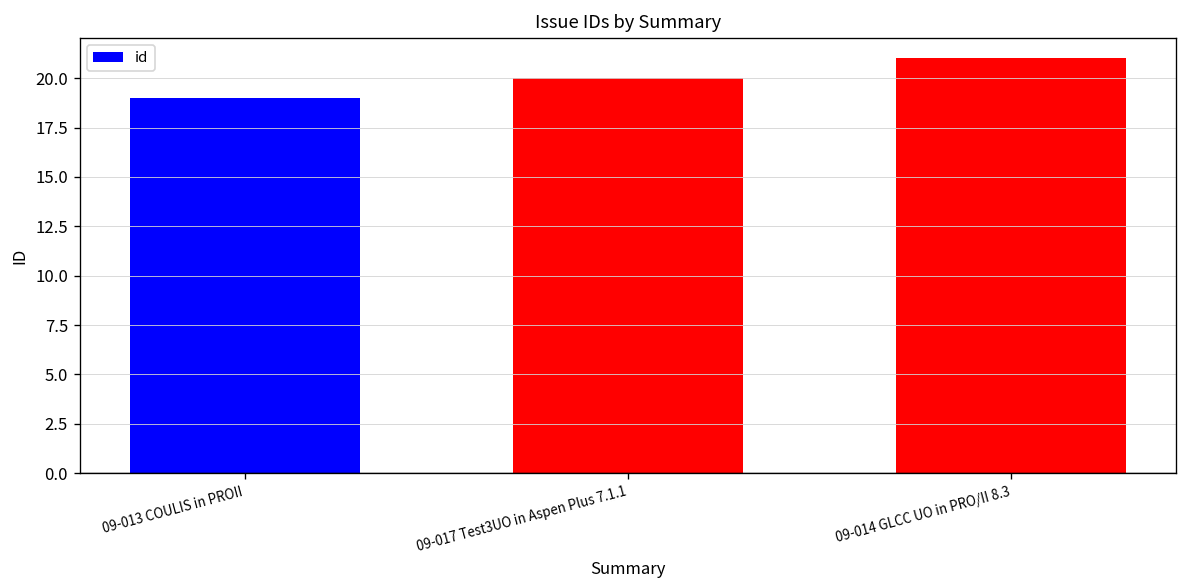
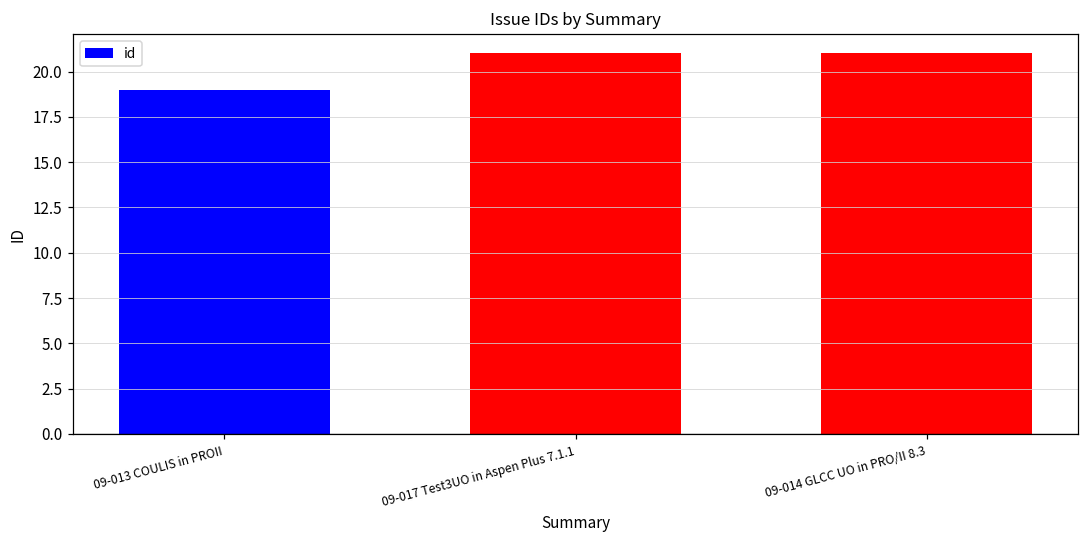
  {
    "09-013 COULIS in PROII": 19,
-   "09-017 Test3UO in Aspen Plus 7.1.1": 20,
+   "09-017 Test3UO in Aspen Plus 7.1.1": 21,
    "09-014 GLCC UO in PRO/II 8.3": 21
  }
